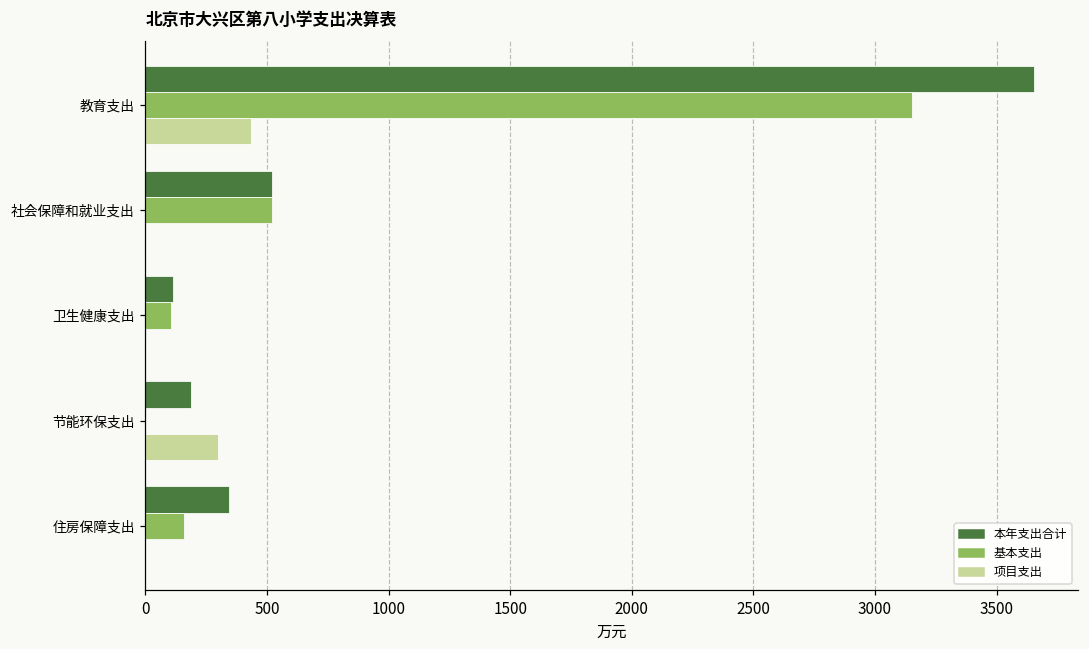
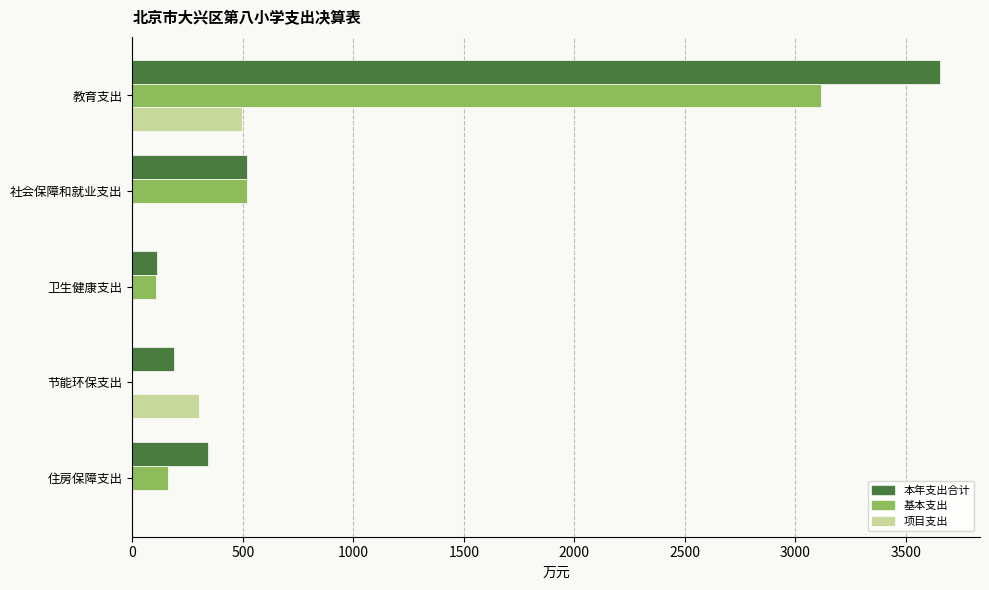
  {
    "本年支出合计": {
      "教育支出": 3650,
      "社会保障和就业支出": 520,
      "卫生健康支出": 110,
      "节能环保支出": 190,
      "住房保障支出": 340
    },
    "基本支出": {
-     "教育支出": 3150,
+     "教育支出": 3120,
      "社会保障和就业支出": 520,
      "卫生健康支出": 110,
      "节能环保支出": 0,
      "住房保障支出": 160
    },
    "项目支出": {
-     "教育支出": 430,
+     "教育支出": 500,
      "社会保障和就业支出": 0,
      "卫生健康支出": 0,
      "节能环保支出": 300,
      "住房保障支出": 0
    }
  }
